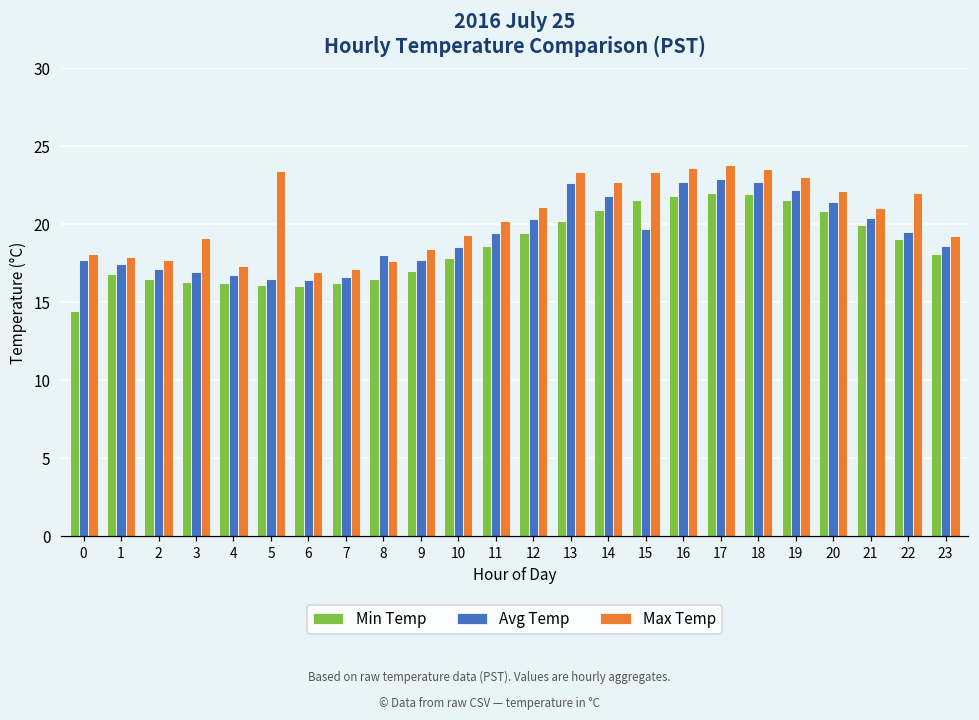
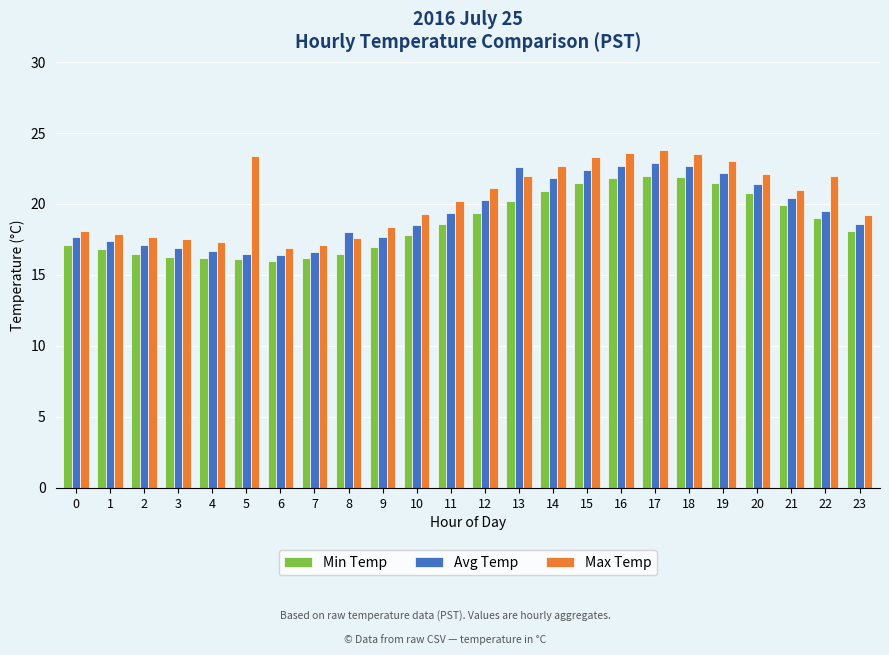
  {
    "Min Temp": {
-     "0": 14.4,
+     "0": 17.1,
      "1": 16.8,
      "2": 16.5,
      "3": 16.3,
      "4": 16.2,
      "5": 16.1,
      "6": 16.0,
      "7": 16.2,
      "8": 16.5,
      "9": 17.0,
      "10": 17.8,
      "11": 18.6,
      "12": 19.4,
      "13": 20.2,
      "14": 20.9,
      "15": 21.5,
      "16": 21.8,
      "17": 22.0,
      "18": 21.9,
      "19": 21.5,
      "20": 20.8,
      "21": 19.9,
      "22": 19.0,
      "23": 18.1
    },
    "Avg Temp": {
      "0": 17.7,
      "1": 17.4,
      "2": 17.1,
      "3": 16.9,
      "4": 16.7,
      "5": 16.5,
      "6": 16.4,
      "7": 16.6,
      "8": 18.0,
      "9": 17.7,
      "10": 18.5,
      "11": 19.4,
      "12": 20.3,
      "13": 22.6,
      "14": 21.8,
-     "15": 19.7,
+     "15": 22.4,
      "16": 22.7,
      "17": 22.9,
      "18": 22.7,
      "19": 22.2,
      "20": 21.4,
      "21": 20.4,
      "22": 19.5,
      "23": 18.6
    },
    "Max Temp": {
      "0": 18.1,
      "1": 17.9,
      "2": 17.7,
-     "3": 19.1,
+     "3": 17.5,
      "4": 17.3,
      "5": 23.4,
      "6": 16.9,
      "7": 17.1,
      "8": 17.6,
      "9": 18.4,
      "10": 19.3,
      "11": 20.2,
      "12": 21.1,
-     "13": 23.3,
+     "13": 22.0,
      "14": 22.7,
      "15": 23.3,
      "16": 23.6,
      "17": 23.8,
      "18": 23.5,
      "19": 23.0,
      "20": 22.1,
      "21": 21.0,
      "22": 22.0,
      "23": 19.2
    }
  }
